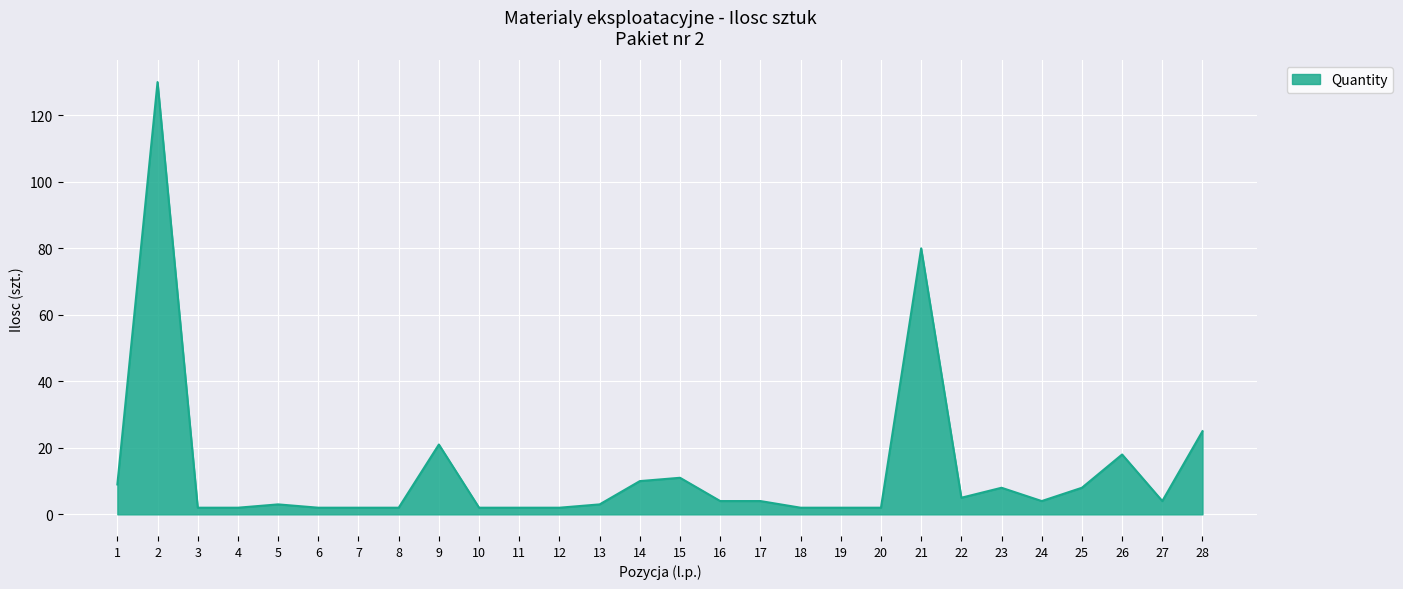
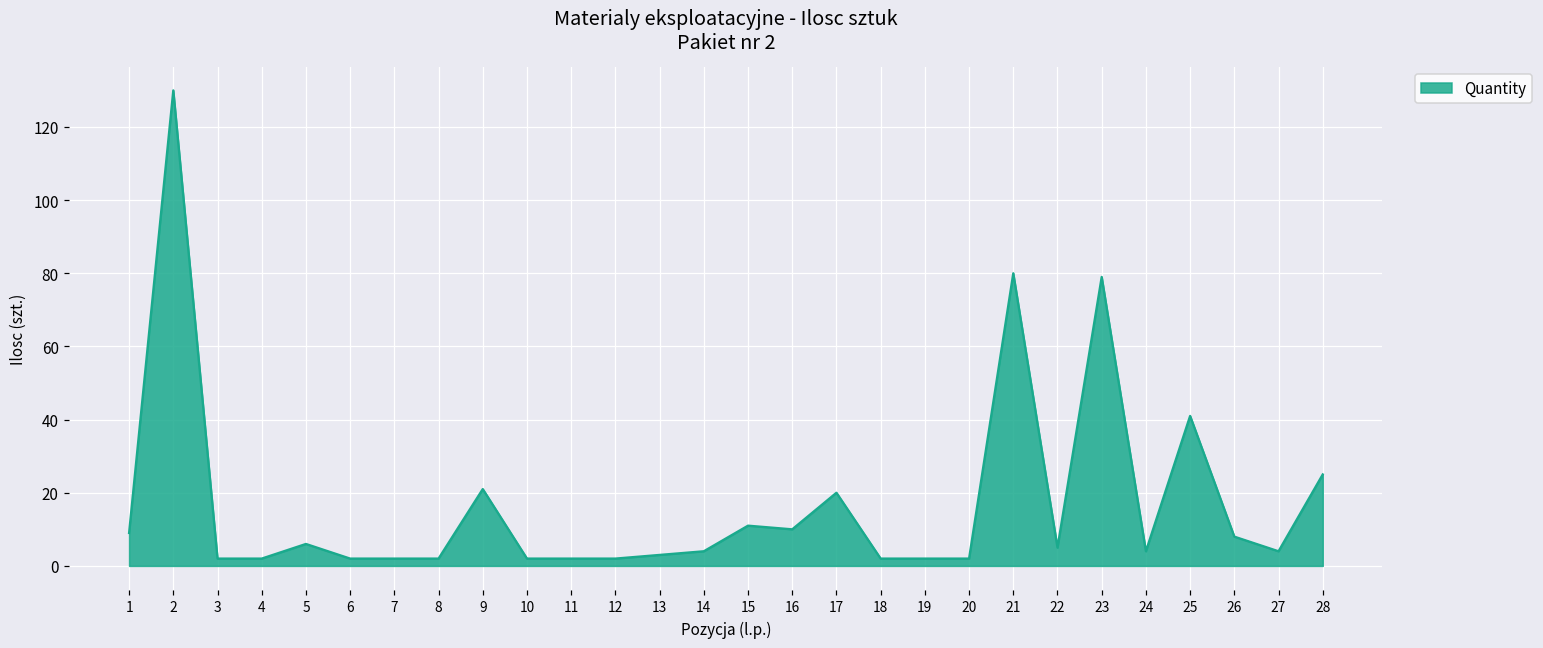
  {
    "1": 9,
    "2": 130,
    "3": 2,
    "4": 2,
-   "5": 3,
+   "5": 6,
    "6": 2,
    "7": 2,
    "8": 2,
    "9": 21,
    "10": 2,
    "11": 2,
    "12": 2,
    "13": 3,
-   "14": 10,
+   "14": 4,
    "15": 11,
-   "16": 4,
-   "17": 4,
+   "16": 10,
+   "17": 20,
    "18": 2,
    "19": 2,
    "20": 2,
    "21": 80,
    "22": 5,
-   "23": 8,
+   "23": 79,
    "24": 4,
-   "25": 8,
-   "26": 18,
+   "25": 41,
+   "26": 8,
    "27": 4,
    "28": 25
  }
